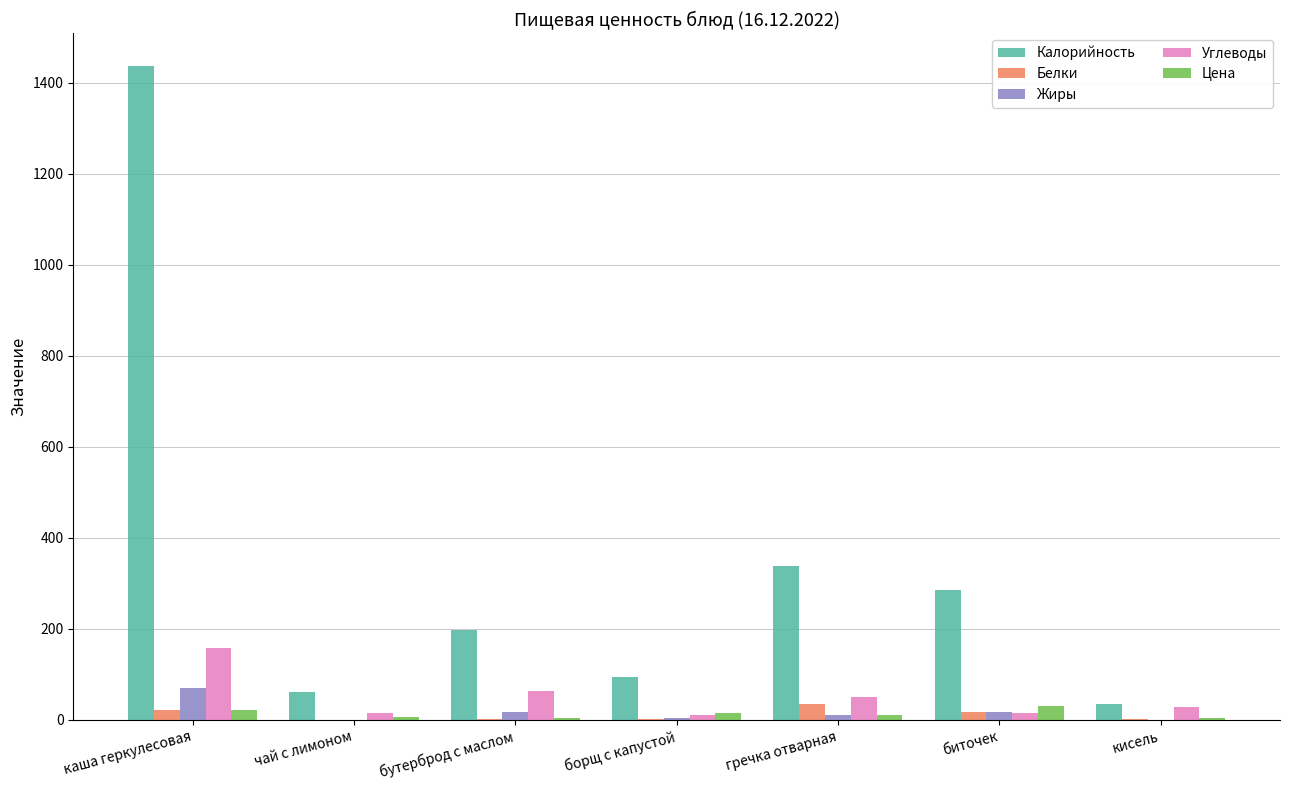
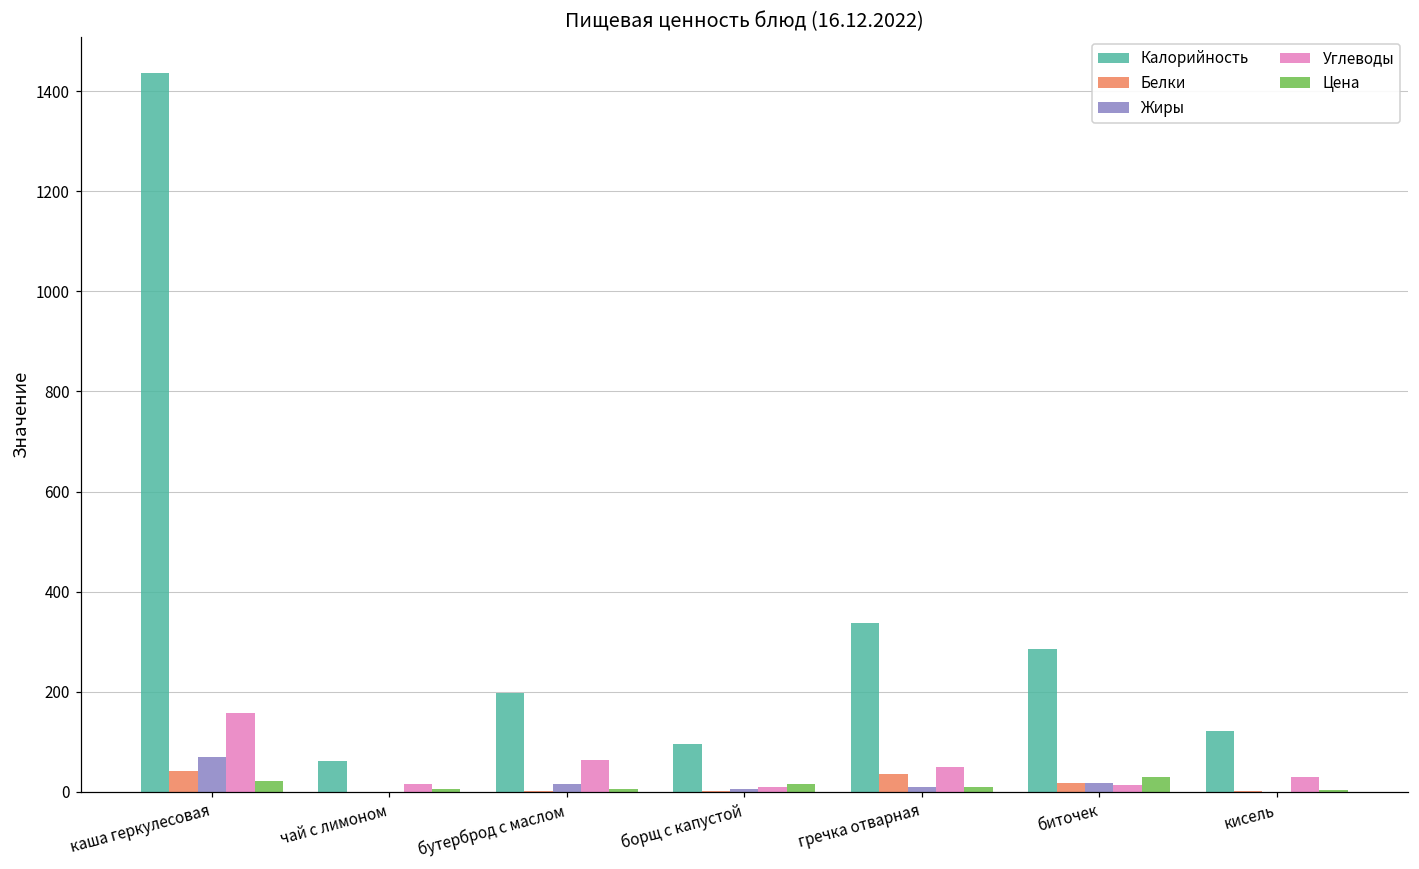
  {
    "Калорийность": {
      "каша геркулесовая": 1440,
      "чай с лимоном": 60,
      "бутерброд с маслом": 200,
      "борщ с капустой": 100,
      "гречка отварная": 340,
      "биточек": 290,
-     "кисель": 40
+     "кисель": 120
    },
    "Белки": {
-     "каша геркулесовая": 20,
+     "каша геркулесовая": 40,
      "гречка отварная": 40,
      "биточек": 20
    },
    "Жиры": {
      "каша геркулесовая": 70,
      "чай с лимоном": 0,
      "бутерброд с маслом": 20,
      "гречка отварная": 10,
      "биточек": 20,
      "кисель": 0
    },
    "Углеводы": {
      "каша геркулесовая": 160,
      "чай с лимоном": 20,
      "бутерброд с маслом": 60,
      "борщ с капустой": 10,
      "гречка отварная": 50,
      "биточек": 10,
      "кисель": 30
    },
    "Цена": {
      "каша геркулесовая": 20,
      "чай с лимоном": 10,
      "борщ с капустой": 20,
      "гречка отварная": 10,
      "биточек": 30
    }
  }
